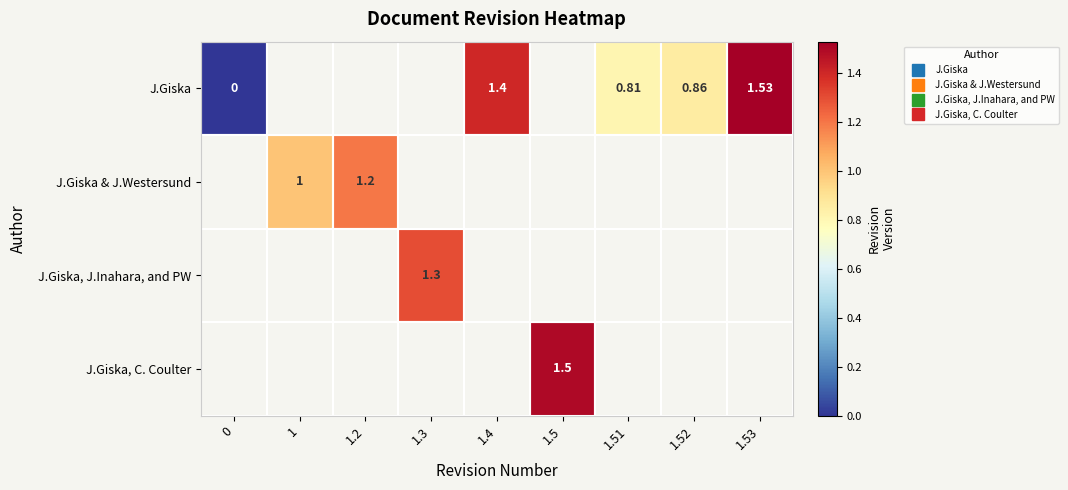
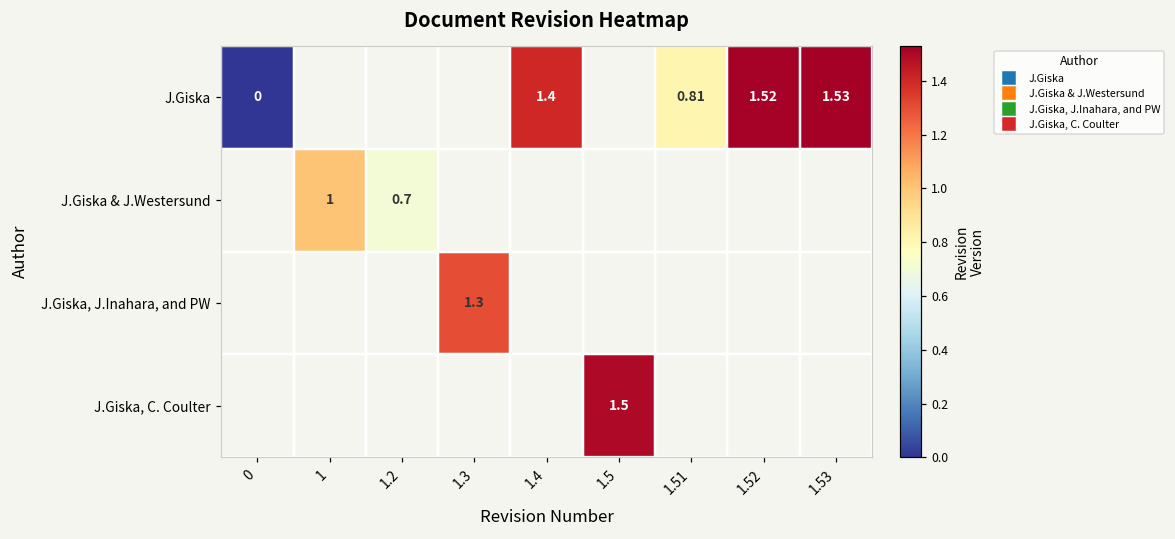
  {
    "J.Giska": {
      "0": 0,
      "1.4": 1.4,
      "1.51": 0.81,
-     "1.52": 0.86,
+     "1.52": 1.52,
      "1.53": 1.53
    },
    "J.Giska & J.Westersund": {
      "1": 1,
-     "1.2": 1.2
+     "1.2": 0.7
    },
    "J.Giska, J.Inahara, and PW": {
      "1.3": 1.3
    },
    "J.Giska, C. Coulter": {
      "1.5": 1.5
    }
  }
